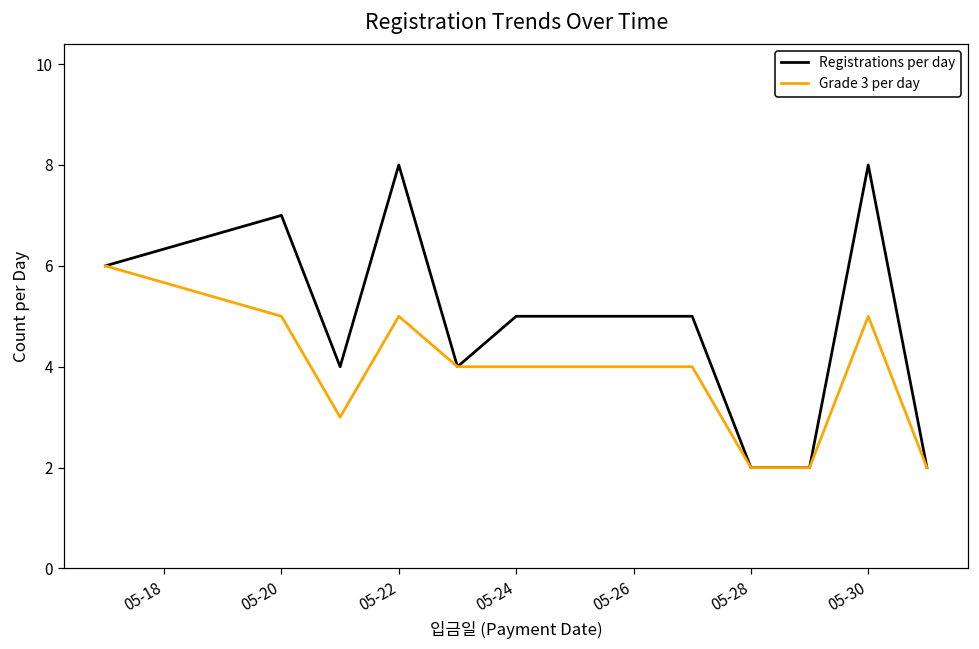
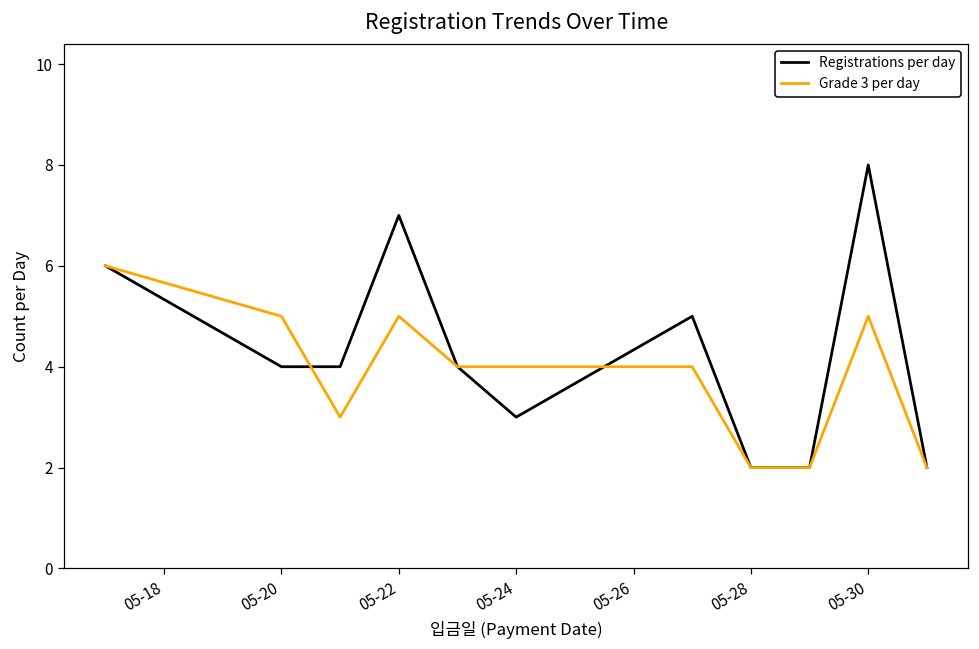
  {
    "Registrations per day": {
-     "05-20": 7,
-     "05-22": 8,
-     "05-24": 5,
+     "05-20": 4,
+     "05-22": 7,
+     "05-24": 3,
      "05-30": 8
    },
    "Grade 3 per day": {
      "05-20": 5,
      "05-22": 5,
      "05-24": 4,
      "05-30": 5
    }
  }
